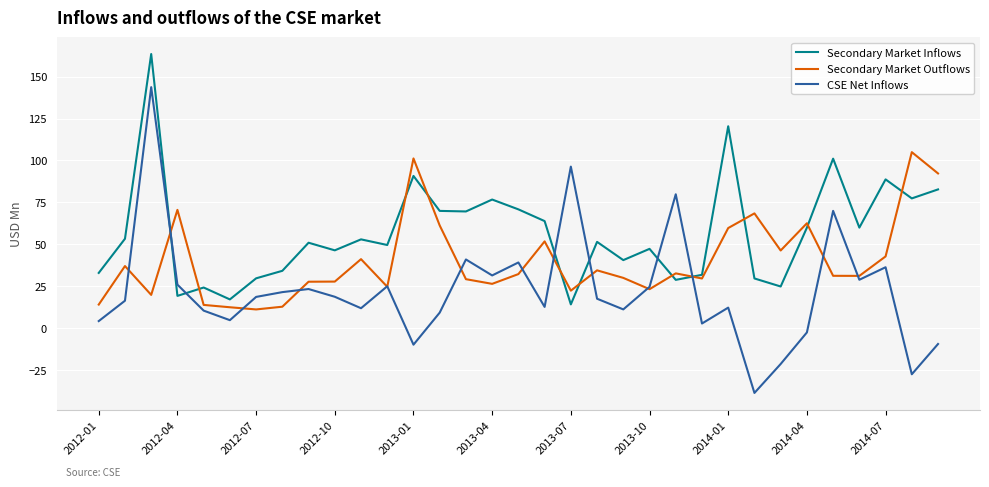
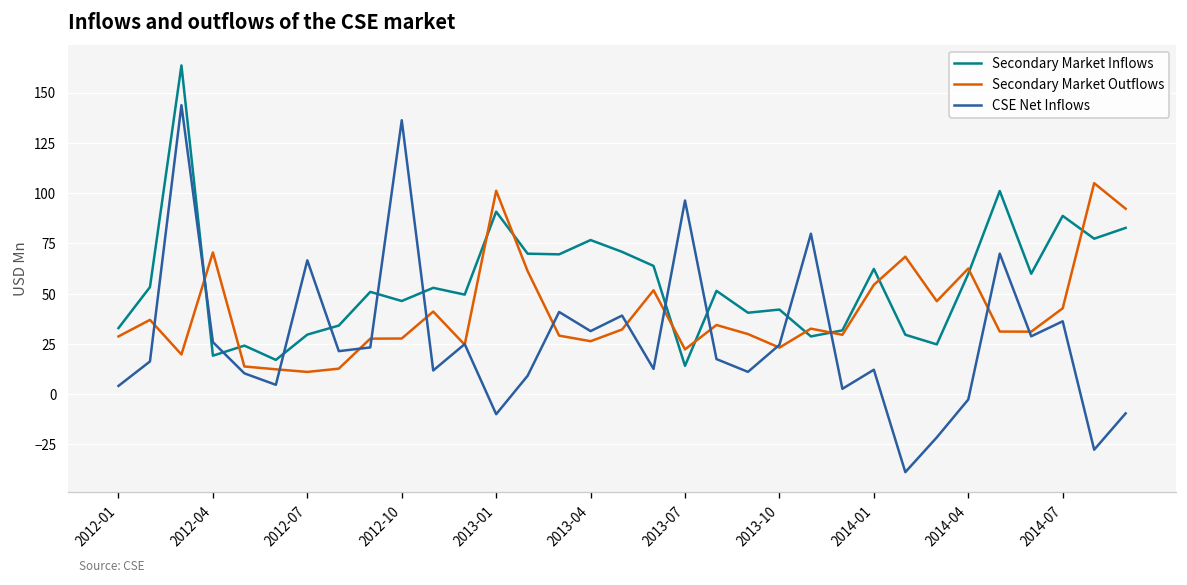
  {
    "Secondary Market Inflows": {
      "2012-01": 33,
      "2012-04": 19,
      "2012-07": 30,
      "2012-10": 46,
      "2013-01": 91,
      "2013-04": 77,
      "2013-07": 14,
-     "2013-10": 47,
-     "2014-01": 120,
+     "2013-10": 42,
+     "2014-01": 62,
      "2014-04": 60,
      "2014-07": 89
    },
    "Secondary Market Outflows": {
-     "2012-01": 14,
+     "2012-01": 29,
      "2012-04": 71,
      "2012-07": 11,
      "2012-10": 28,
      "2013-01": 101,
      "2013-04": 26,
      "2013-07": 22,
-     "2014-01": 60,
+     "2014-01": 54,
      "2014-04": 63,
      "2014-07": 43
    },
    "CSE Net Inflows": {
      "2012-01": 4,
      "2012-04": 26,
-     "2012-07": 19,
-     "2012-10": 19,
+     "2012-07": 67,
+     "2012-10": 136,
      "2013-01": -10,
      "2013-04": 31,
      "2013-07": 96,
      "2014-01": 12,
      "2014-04": -3,
      "2014-07": 36
    }
  }
